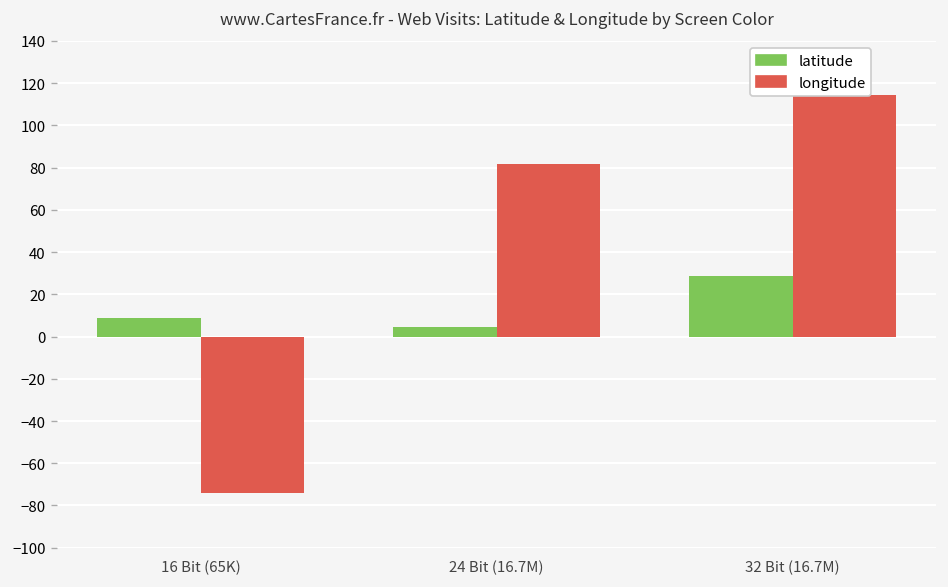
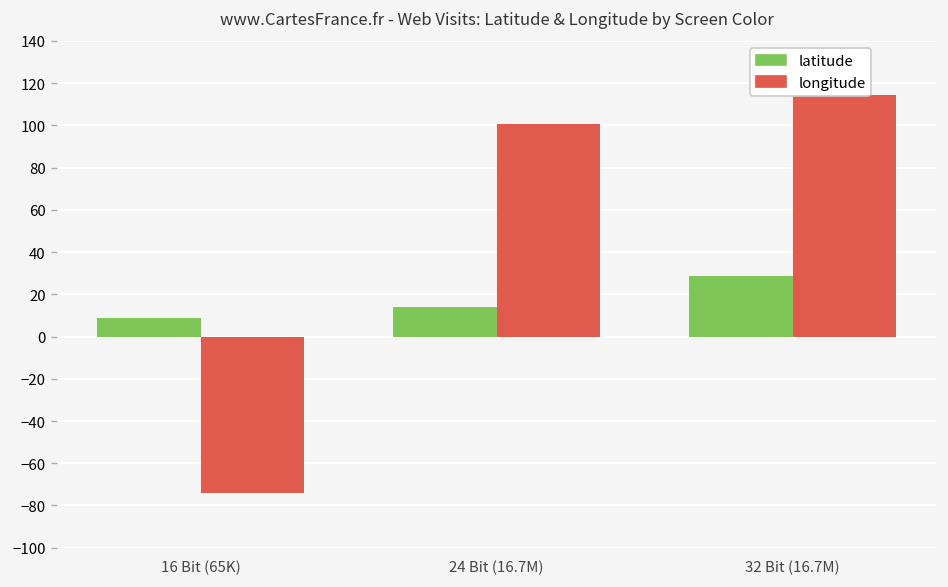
  {
    "latitude": {
      "16 Bit (65K)": 9,
-     "24 Bit (16.7M)": 4,
+     "24 Bit (16.7M)": 14,
      "32 Bit (16.7M)": 29
    },
    "longitude": {
      "16 Bit (65K)": -74,
-     "24 Bit (16.7M)": 82
+     "24 Bit (16.7M)": 100
    }
  }
